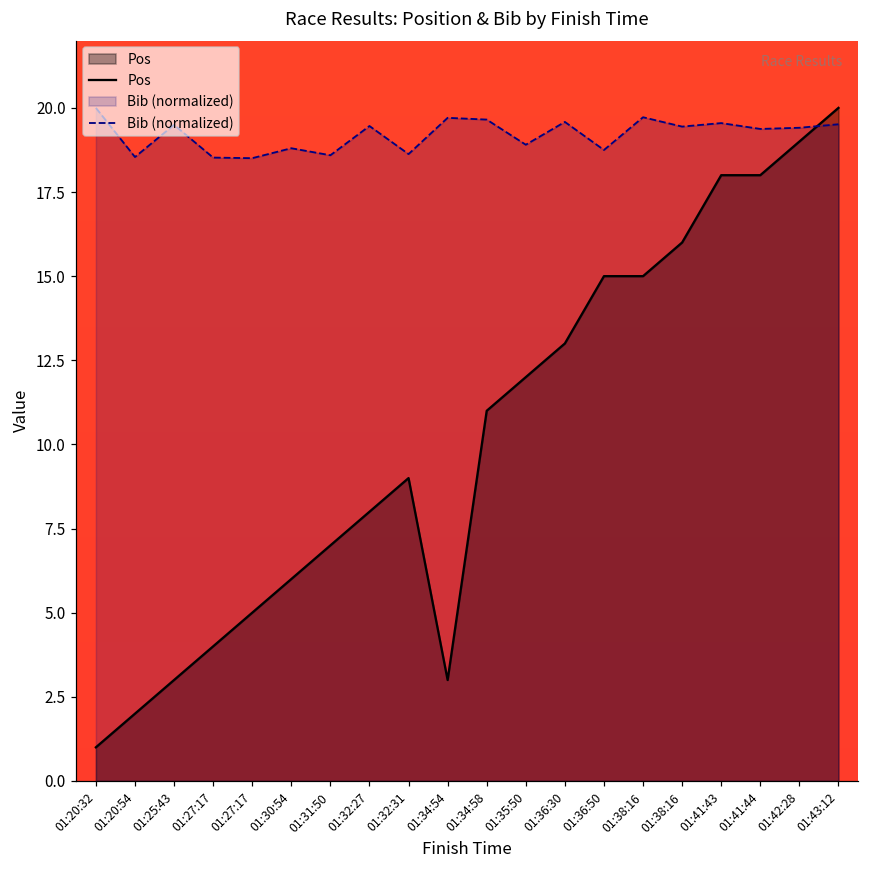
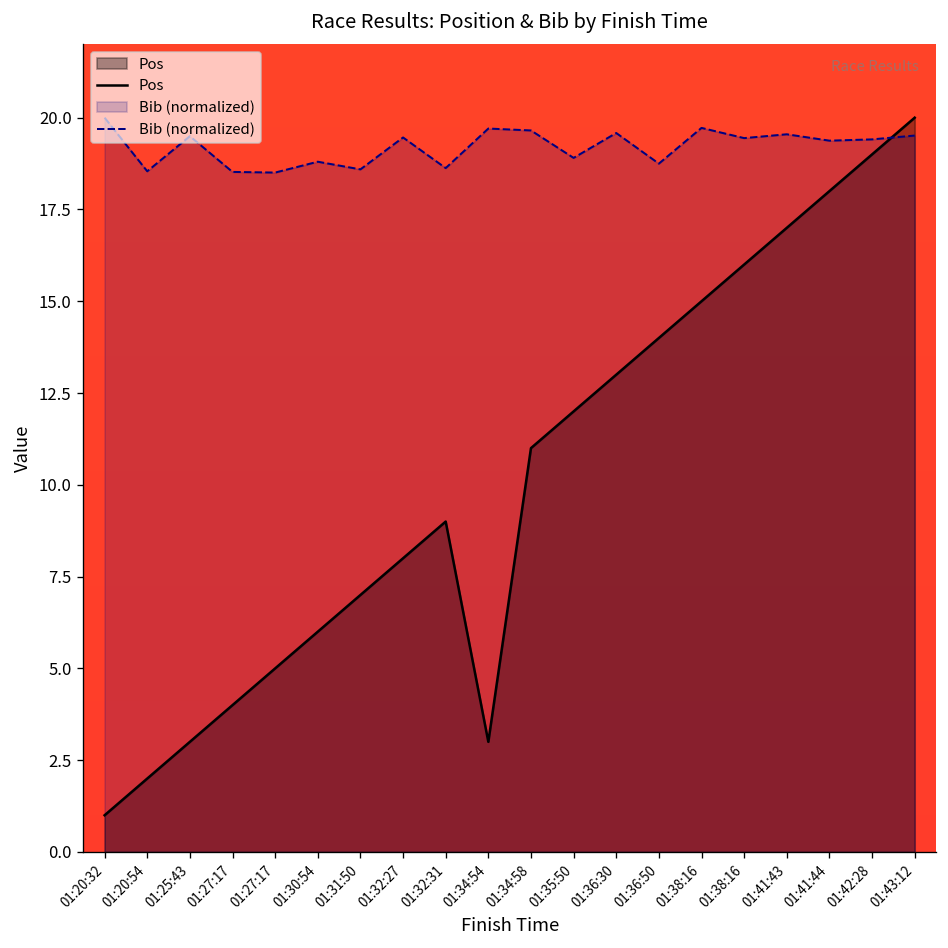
  {
    "Pos": {
      "01:20:32": 1,
      "01:20:54": 2,
      "01:25:43": 3,
      "01:30:54": 6,
      "01:31:50": 7,
      "01:32:27": 8,
      "01:32:31": 9,
      "01:34:54": 3,
      "01:34:58": 11,
      "01:35:50": 12,
      "01:36:30": 13,
-     "01:36:50": 15,
-     "01:41:43": 18,
+     "01:36:50": 14,
+     "01:41:43": 17,
      "01:41:44": 18,
      "01:42:28": 19,
      "01:43:12": 20
    },
    "Bib (normalized)": {
      "01:20:54": 18.5,
      "01:30:54": 18.8,
      "01:31:50": 18.6,
      "01:32:27": 19.5,
      "01:32:31": 18.6,
      "01:34:54": 19.7,
      "01:34:58": 19.7,
      "01:35:50": 18.9,
      "01:36:30": 19.6,
      "01:36:50": 18.7,
      "01:41:43": 19.5,
      "01:41:44": 19.4,
      "01:42:28": 19.4,
      "01:43:12": 19.5
    }
  }
